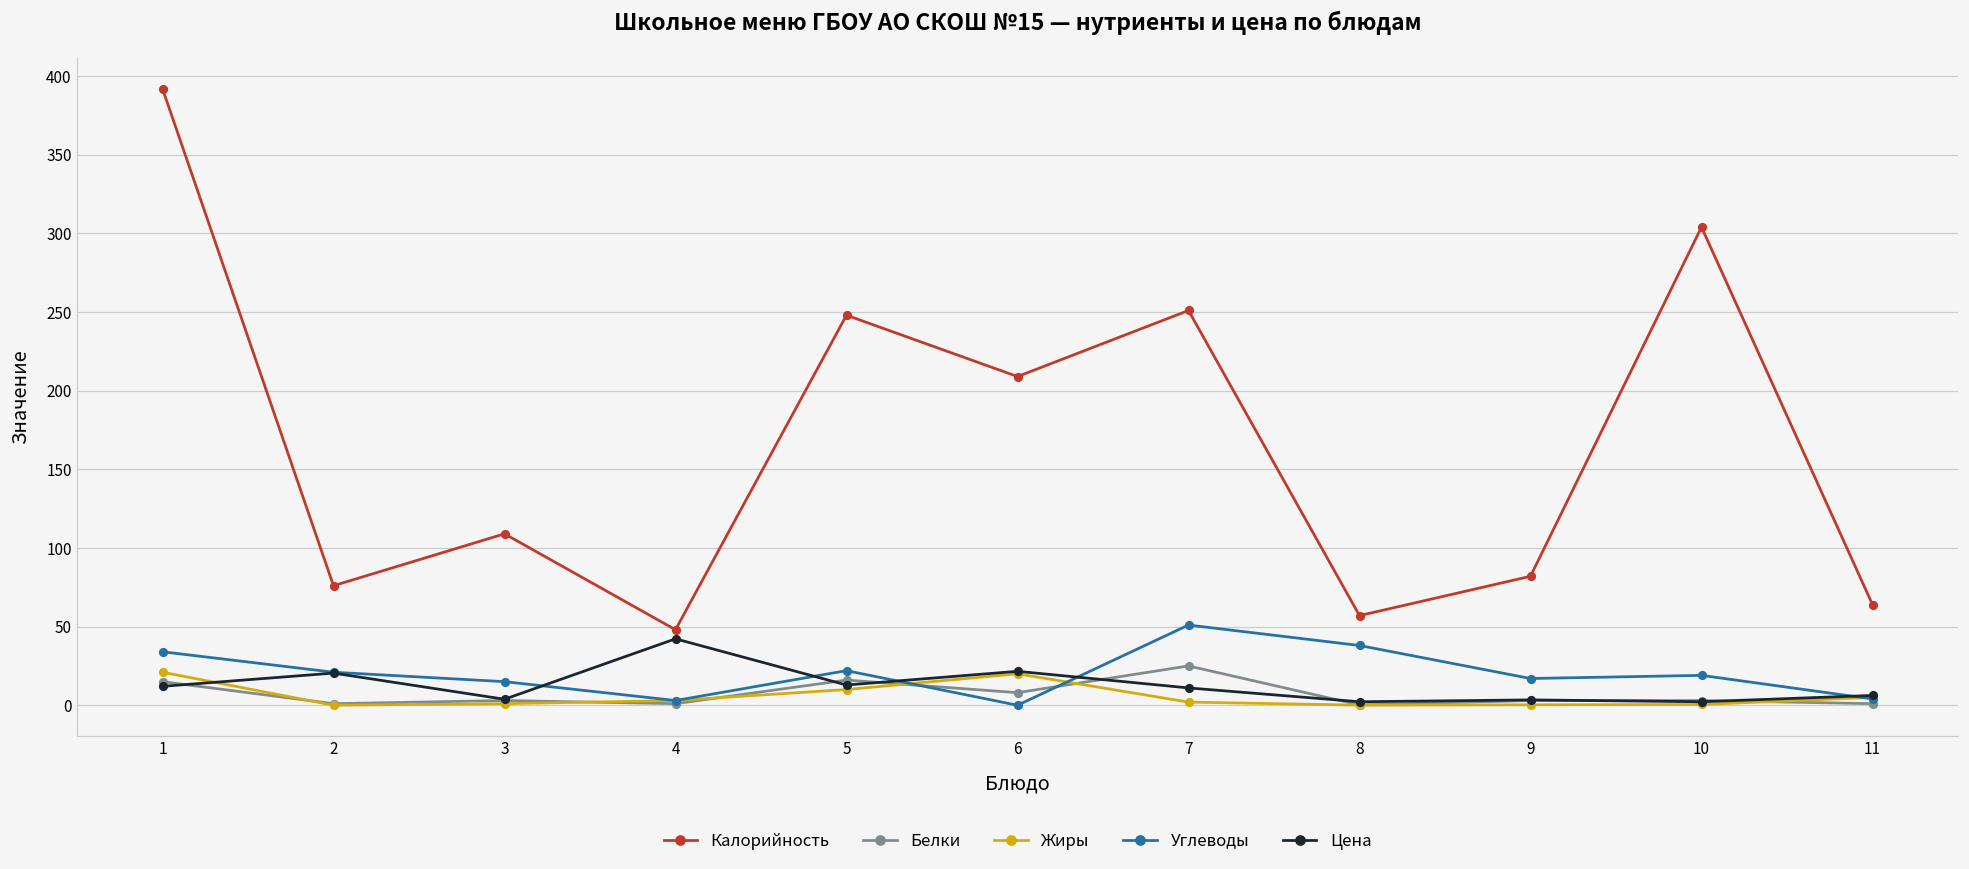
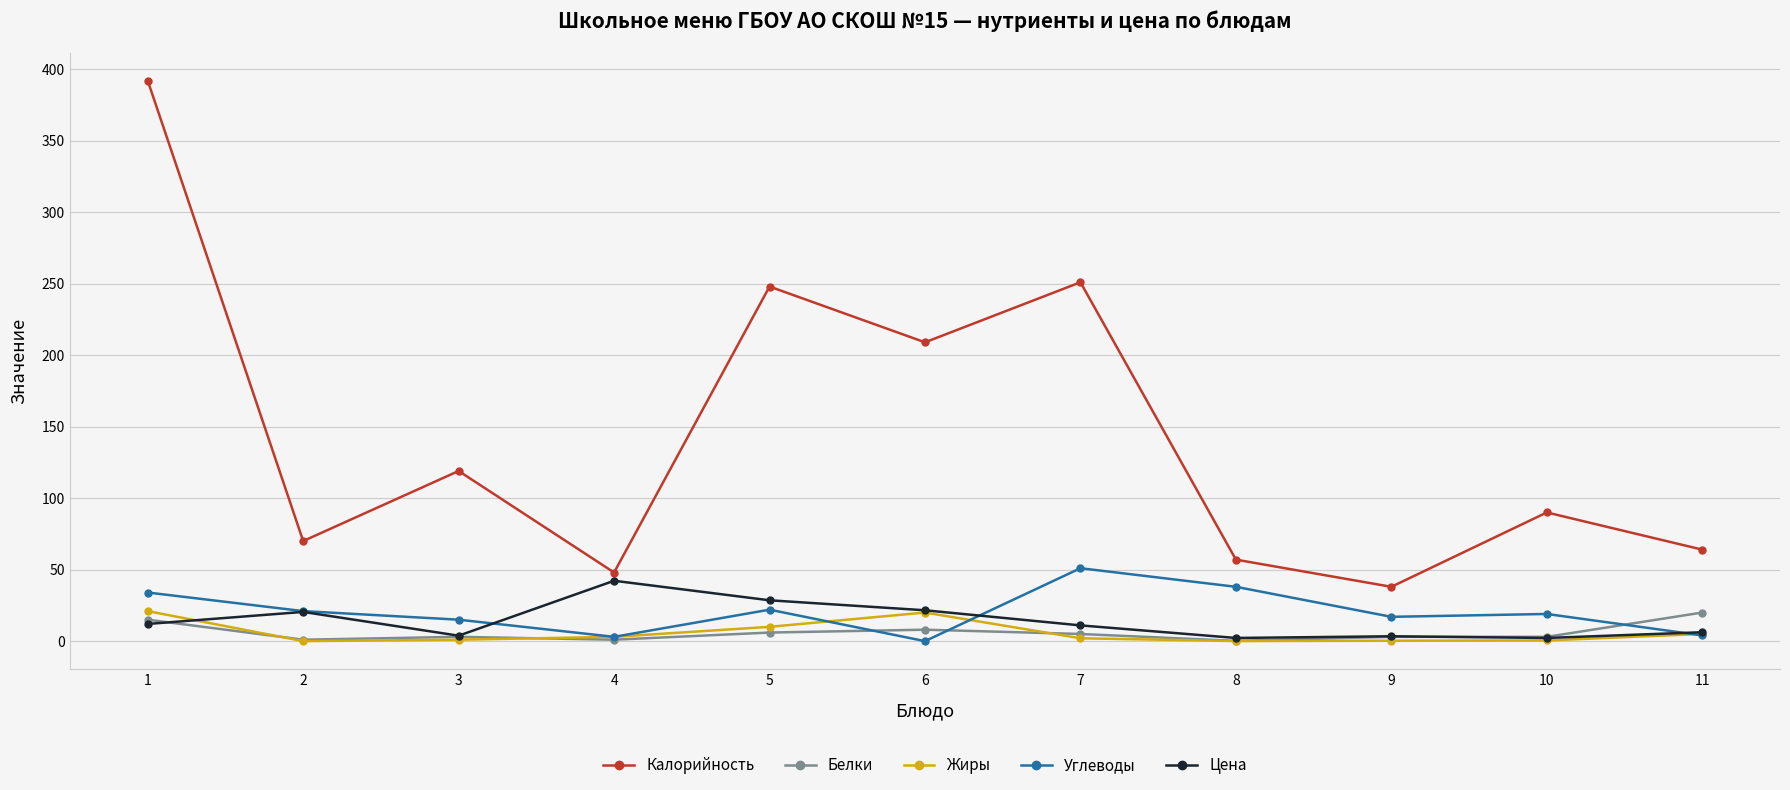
  {
    "Калорийность": {
      "1": 392,
-     "2": 76,
-     "3": 109,
+     "2": 70,
+     "3": 119,
      "4": 48,
      "5": 248,
      "6": 209,
      "7": 251,
      "8": 57,
-     "9": 82,
-     "10": 304,
+     "9": 38,
+     "10": 90,
      "11": 64
    },
    "Белки": {
      "1": 15,
      "4": 1,
-     "5": 16,
+     "5": 6,
      "6": 8,
-     "7": 25,
-     "11": 1
+     "7": 5,
+     "11": 20
    },
    "Жиры": {
      "1": 21,
      "3": 1,
      "5": 10,
      "7": 2,
      "9": 0
    },
    "Углеводы": {
      "1": 34,
      "3": 15,
      "5": 22,
      "6": 0,
      "7": 51,
      "8": 38,
      "9": 17,
      "10": 19
    },
    "Цена": {
      "1": 12,
      "4": 42,
-     "5": 13,
+     "5": 29,
      "7": 11,
      "8": 2
    }
  }
